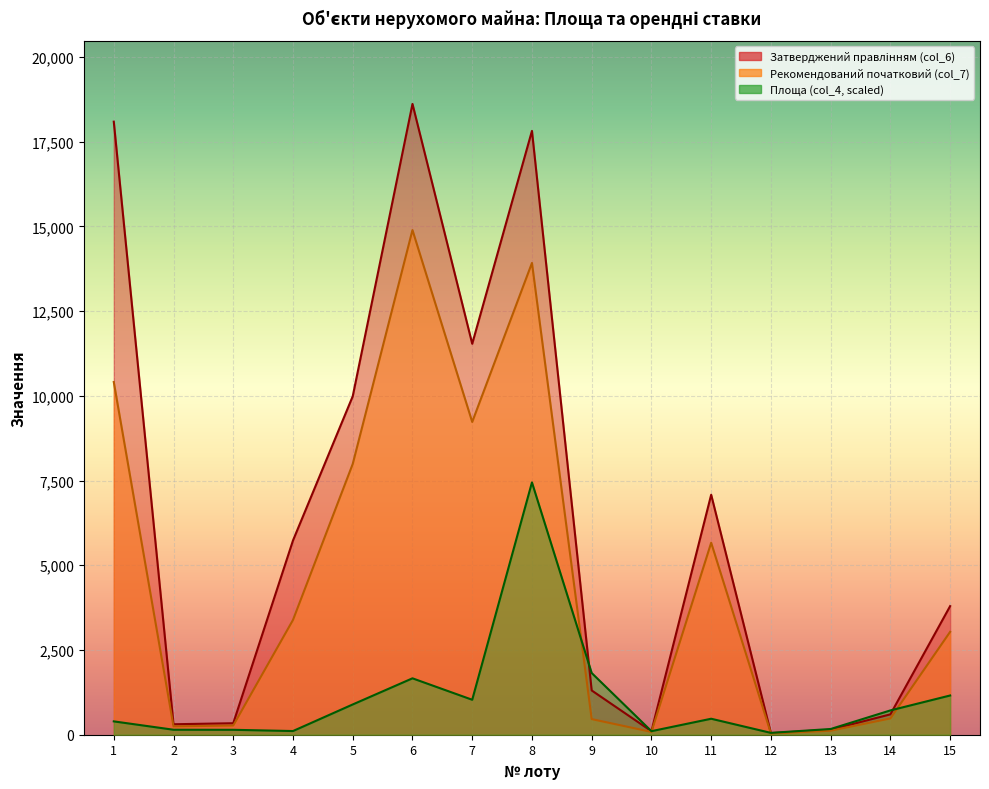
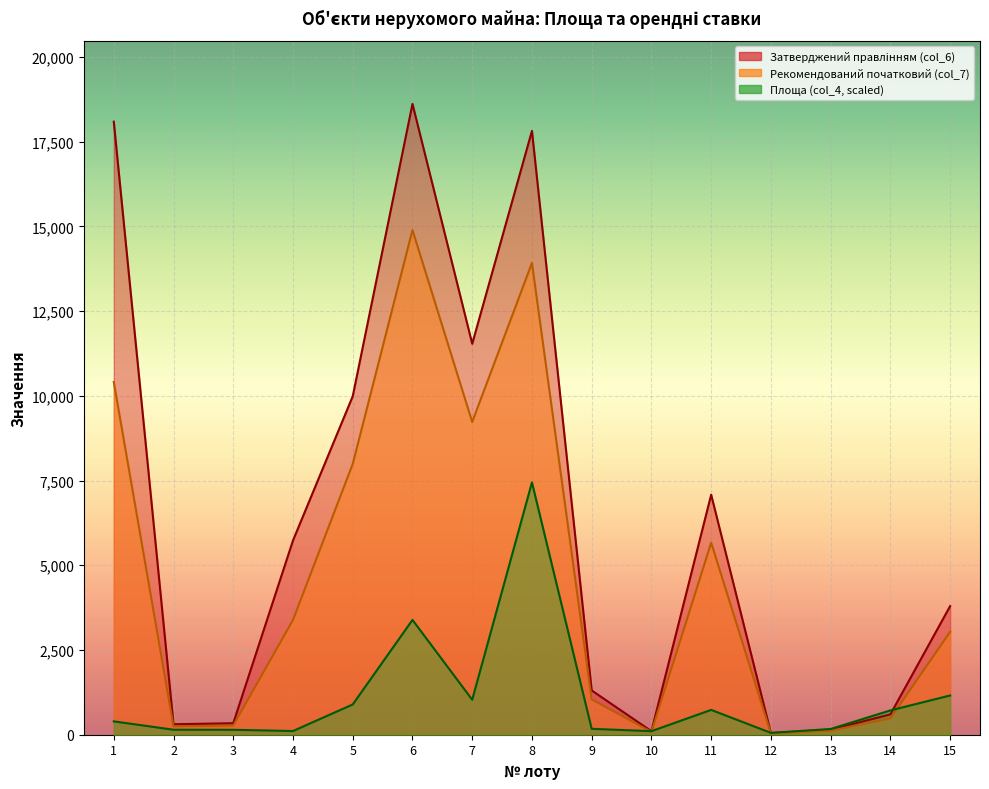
  {
    "Затверджений правлінням (col_6)": {
      "1": "18,100",
      "4": "5,700",
      "5": "10,000",
      "6": "18,600",
      "7": "11,500",
      "8": "17,800",
      "9": "1,300",
      "11": "7,100",
      "14": "600",
      "15": "3,800"
    },
    "Рекомендований початковий (col_7)": {
      "1": "10,400",
      "4": "3,400",
      "5": "8,000",
      "6": "14,900",
      "7": "9,200",
      "8": "13,900",
-     "9": "500",
+     "9": "1,000",
      "11": "5,700",
      "14": "500",
      "15": "3,000"
    },
    "Площа (col_4, scaled)": {
      "1": "400",
      "2": "100",
      "3": "100",
      "4": "100",
      "5": "900",
-     "6": "1,700",
+     "6": "3,400",
      "7": "1,000",
      "8": "7,400",
-     "9": "1,800",
-     "11": "500",
+     "9": "200",
+     "11": "700",
      "14": "700",
      "15": "1,200"
    }
  }
